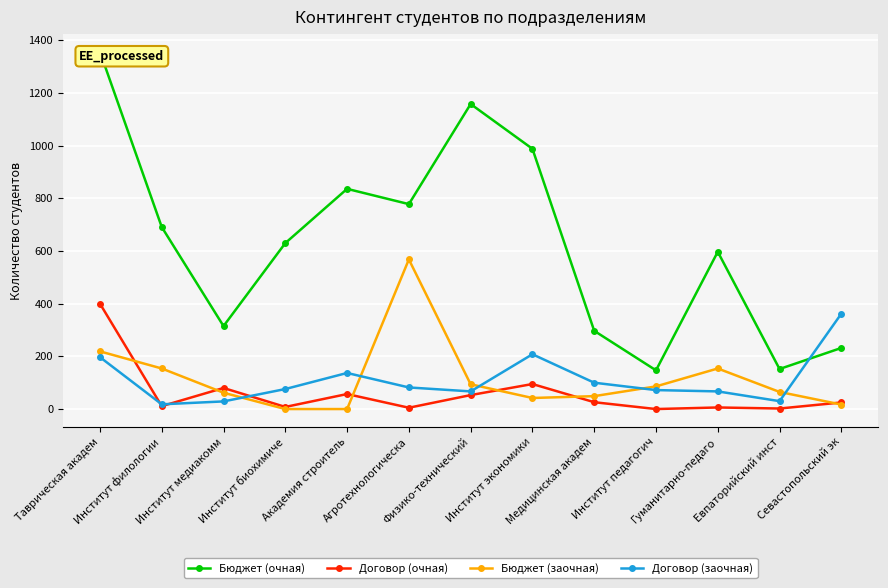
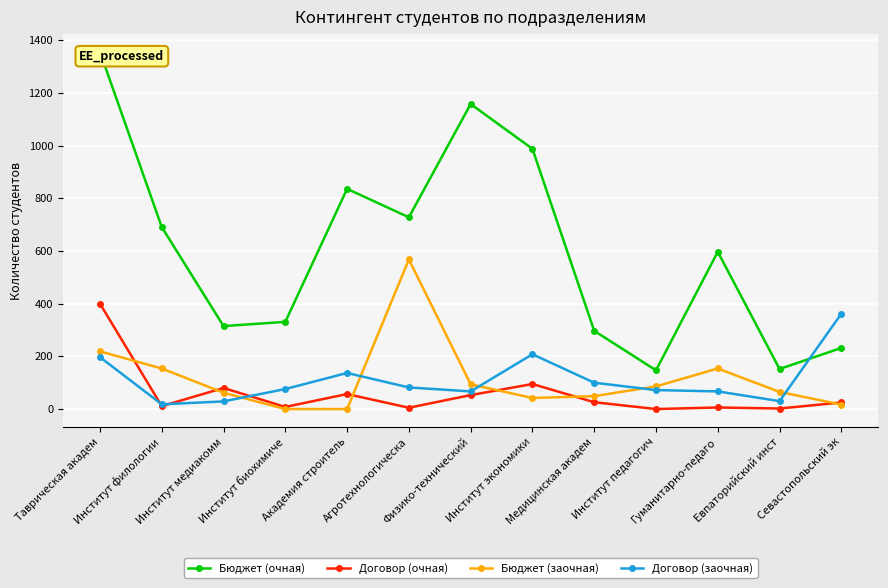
  {
    "Бюджет (очная)": {
      "Институт филологии": 690,
      "Институт медиакомм": 320,
-     "Институт биохимиче": 630,
+     "Институт биохимиче": 330,
      "Академия строитель": 840,
-     "Агротехнологическа": 780,
+     "Агротехнологическа": 730,
      "Физико-технический": 1160,
      "Институт экономики": 990,
      "Медицинская академ": 300,
      "Институт педагогич": 150,
      "Гуманитарно-педаго": 600,
      "Евпаторийский инст": 150,
      "Севастопольский эк": 230
    },
    "Договор (очная)": {
      "Таврическая академ": 400,
      "Институт медиакомм": 80,
      "Академия строитель": 60,
      "Агротехнологическа": 10,
      "Физико-технический": 50,
      "Институт экономики": 100,
      "Медицинская академ": 30,
      "Институт педагогич": 0,
      "Гуманитарно-педаго": 10,
      "Евпаторийский инст": 0
    },
    "Бюджет (заочная)": {
      "Таврическая академ": 220,
      "Институт филологии": 150,
      "Институт медиакомм": 60,
      "Академия строитель": 0,
      "Агротехнологическа": 570,
      "Физико-технический": 90,
      "Институт экономики": 40,
      "Медицинская академ": 50,
      "Институт педагогич": 90,
      "Гуманитарно-педаго": 150,
      "Евпаторийский инст": 70
    },
    "Договор (заочная)": {
      "Таврическая академ": 200,
      "Институт медиакомм": 30,
      "Институт биохимиче": 80,
      "Академия строитель": 140,
      "Агротехнологическа": 80,
      "Физико-технический": 70,
      "Институт экономики": 210,
      "Медицинская академ": 100,
      "Институт педагогич": 70,
      "Гуманитарно-педаго": 70,
      "Евпаторийский инст": 30,
      "Севастопольский эк": 360
    }
  }
